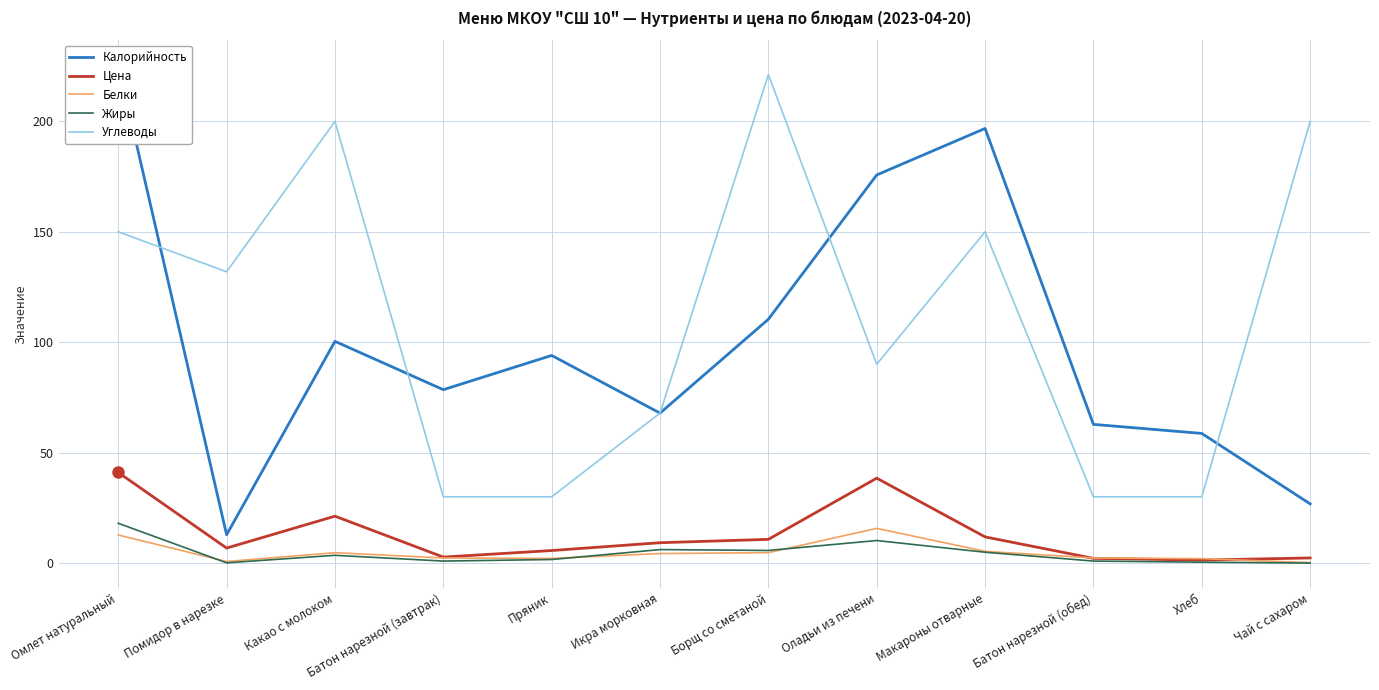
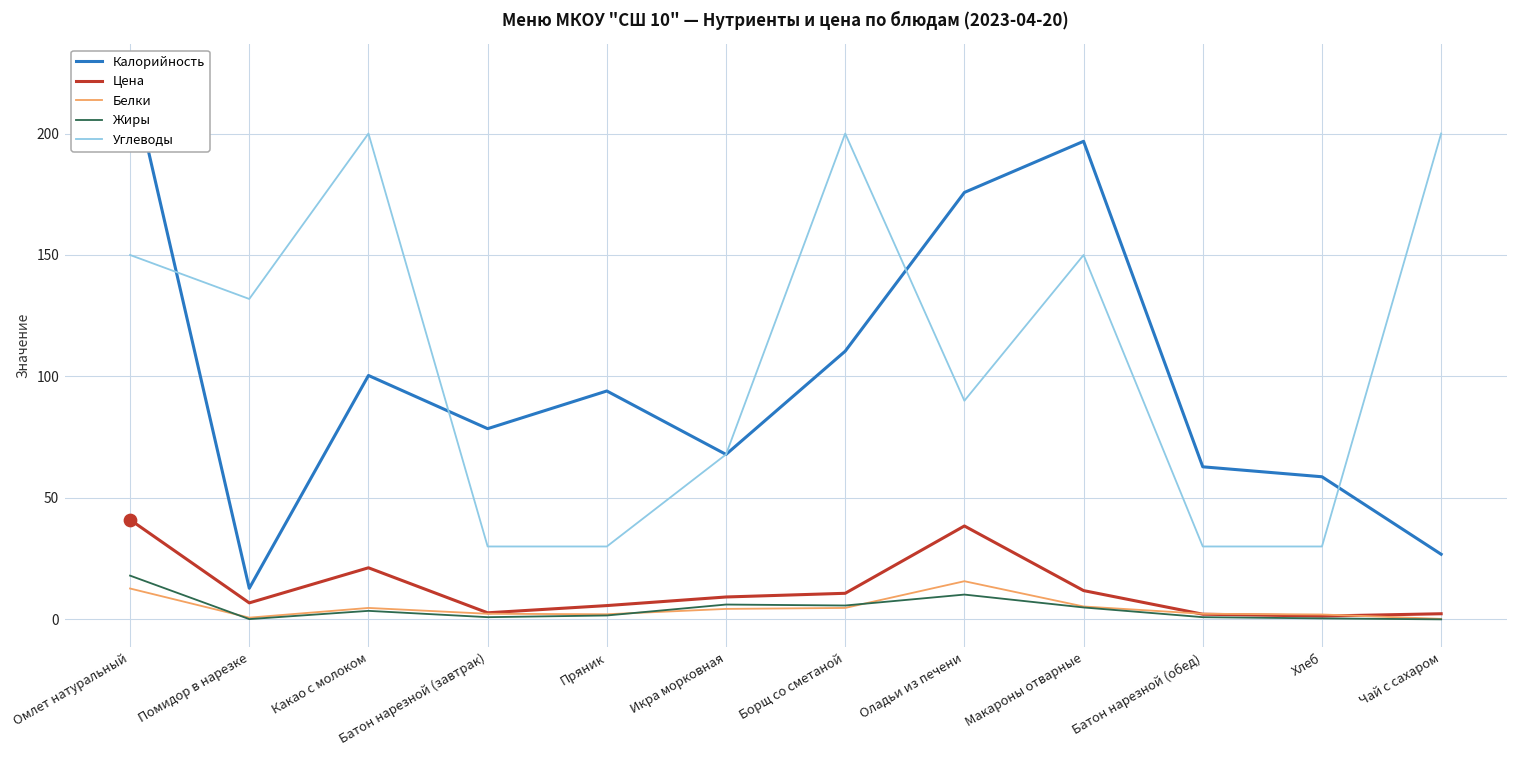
  {
    "Белки": {
      "Омлет натуральный": 13,
      "Какао с молоком": 5,
      "Икра морковная": 4,
      "Оладьи из печени": 16
    },
    "Жиры": {
      "Омлет натуральный": 18,
      "Какао с молоком": 4,
      "Батон нарезной (завтрак)": 1,
      "Икра морковная": 6,
      "Оладьи из печени": 10,
      "Батон нарезной (обед)": 1
    },
    "Углеводы": {
      "Омлет натуральный": 150,
      "Помидор в нарезке": 132,
      "Какао с молоком": 200,
      "Батон нарезной (завтрак)": 30,
      "Пряник": 30,
-     "Борщ со сметаной": 221,
+     "Борщ со сметаной": 200,
      "Оладьи из печени": 90,
      "Макароны отварные": 150,
      "Батон нарезной (обед)": 30,
      "Хлеб": 30,
      "Чай с сахаром": 200
    }
  }
